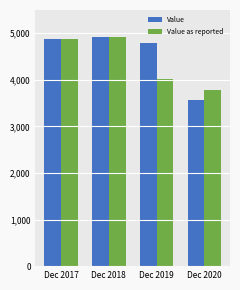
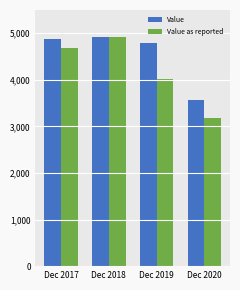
  {
    "Value": {
      "Dec 2017": "4,900",
      "Dec 2018": "4,900",
      "Dec 2019": "4,800",
      "Dec 2020": "3,600"
    },
    "Value as reported": {
-     "Dec 2017": "4,900",
+     "Dec 2017": "4,700",
      "Dec 2018": "4,900",
      "Dec 2019": "4,000",
-     "Dec 2020": "3,800"
+     "Dec 2020": "3,200"
    }
  }
